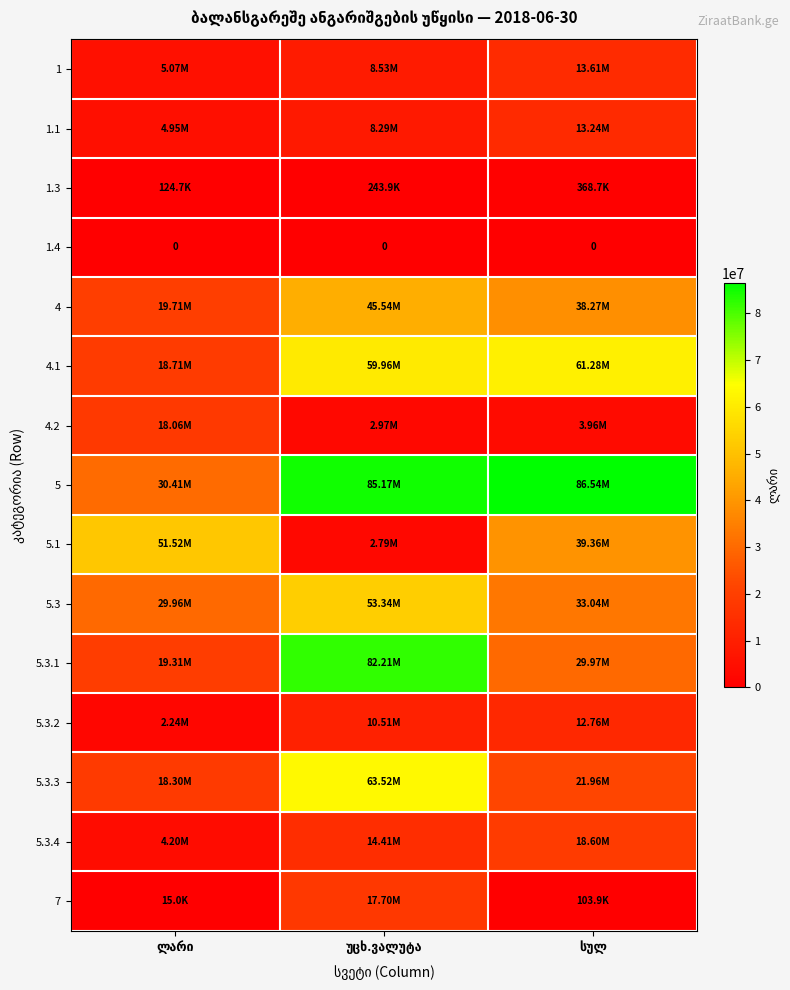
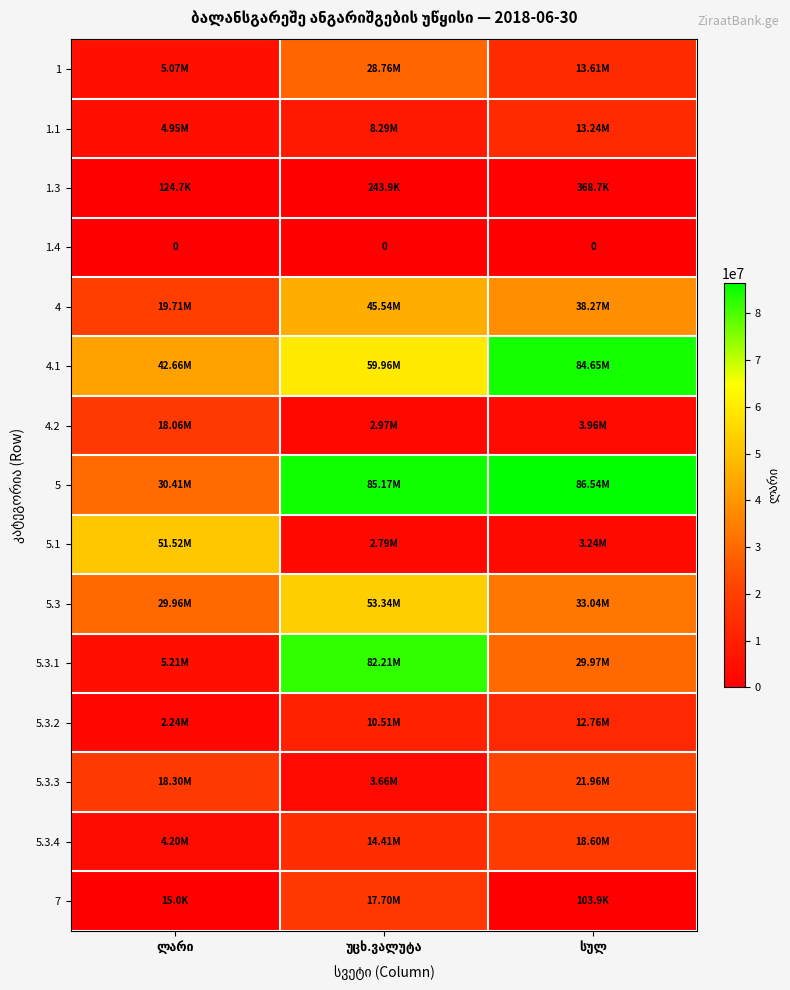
  {
    "1": {
      "ლარი": "5.07M",
-     "უცხ.ვალუტა": "8.53M",
+     "უცხ.ვალუტა": "28.76M",
      "სულ": "13.61M"
    },
    "1.1": {
      "ლარი": "4.95M",
      "უცხ.ვალუტა": "8.29M",
      "სულ": "13.24M"
    },
    "1.3": {
      "ლარი": "124.7K",
      "უცხ.ვალუტა": "243.9K",
      "სულ": "368.7K"
    },
    "1.4": {
      "ლარი": "0",
      "უცხ.ვალუტა": "0",
      "სულ": "0"
    },
    "4": {
      "ლარი": "19.71M",
      "უცხ.ვალუტა": "45.54M",
      "სულ": "38.27M"
    },
    "4.1": {
-     "ლარი": "18.71M",
+     "ლარი": "42.66M",
      "უცხ.ვალუტა": "59.96M",
-     "სულ": "61.28M"
+     "სულ": "84.65M"
    },
    "4.2": {
      "ლარი": "18.06M",
      "უცხ.ვალუტა": "2.97M",
      "სულ": "3.96M"
    },
    "5": {
      "ლარი": "30.41M",
      "უცხ.ვალუტა": "85.17M",
      "სულ": "86.54M"
    },
    "5.1": {
      "ლარი": "51.52M",
      "უცხ.ვალუტა": "2.79M",
-     "სულ": "39.36M"
+     "სულ": "3.24M"
    },
    "5.3": {
      "ლარი": "29.96M",
      "უცხ.ვალუტა": "53.34M",
      "სულ": "33.04M"
    },
    "5.3.1": {
-     "ლარი": "19.31M",
+     "ლარი": "5.21M",
      "უცხ.ვალუტა": "82.21M",
      "სულ": "29.97M"
    },
    "5.3.2": {
      "ლარი": "2.24M",
      "უცხ.ვალუტა": "10.51M",
      "სულ": "12.76M"
    },
    "5.3.3": {
      "ლარი": "18.30M",
-     "უცხ.ვალუტა": "63.52M",
+     "უცხ.ვალუტა": "3.66M",
      "სულ": "21.96M"
    },
    "5.3.4": {
      "ლარი": "4.20M",
      "უცხ.ვალუტა": "14.41M",
      "სულ": "18.60M"
    },
    "7": {
      "ლარი": "15.0K",
      "უცხ.ვალუტა": "17.70M",
      "სულ": "103.9K"
    }
  }
